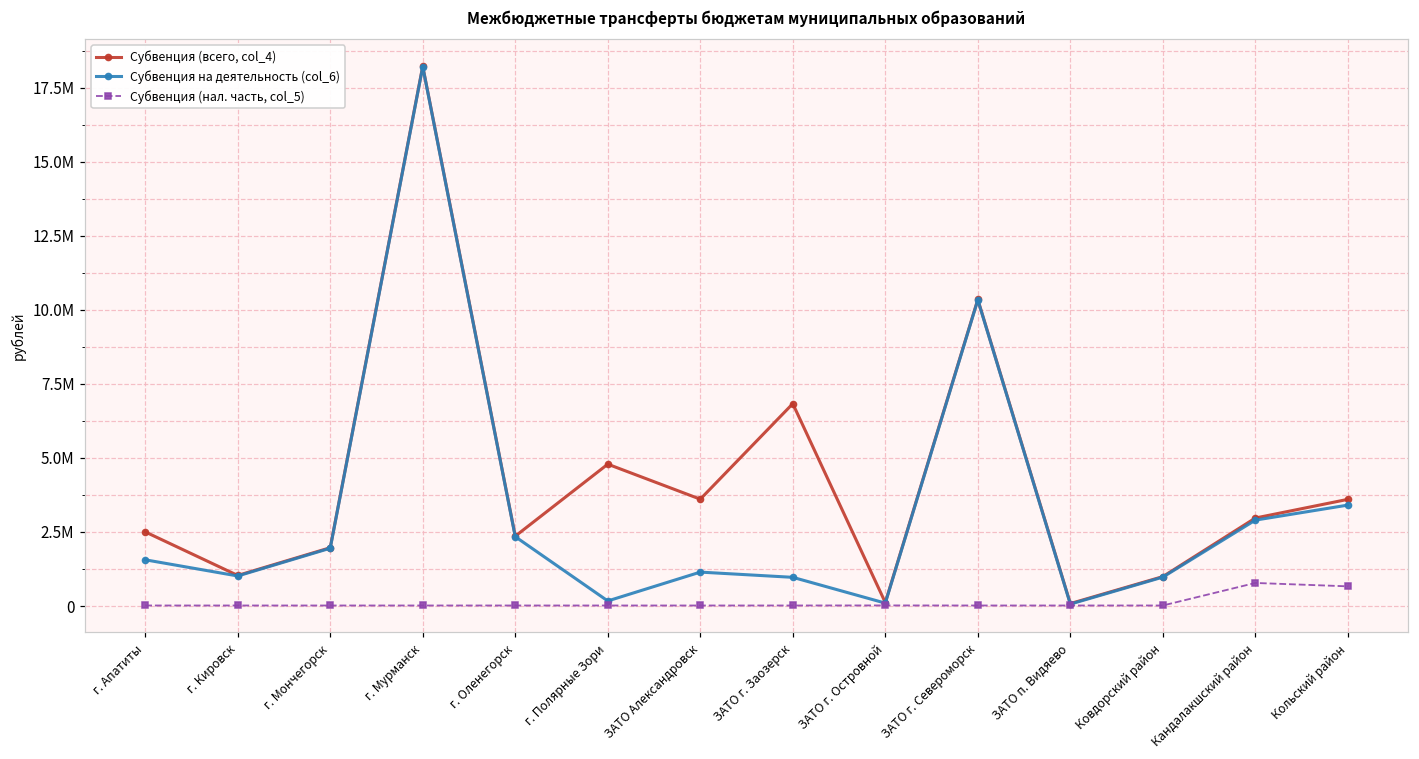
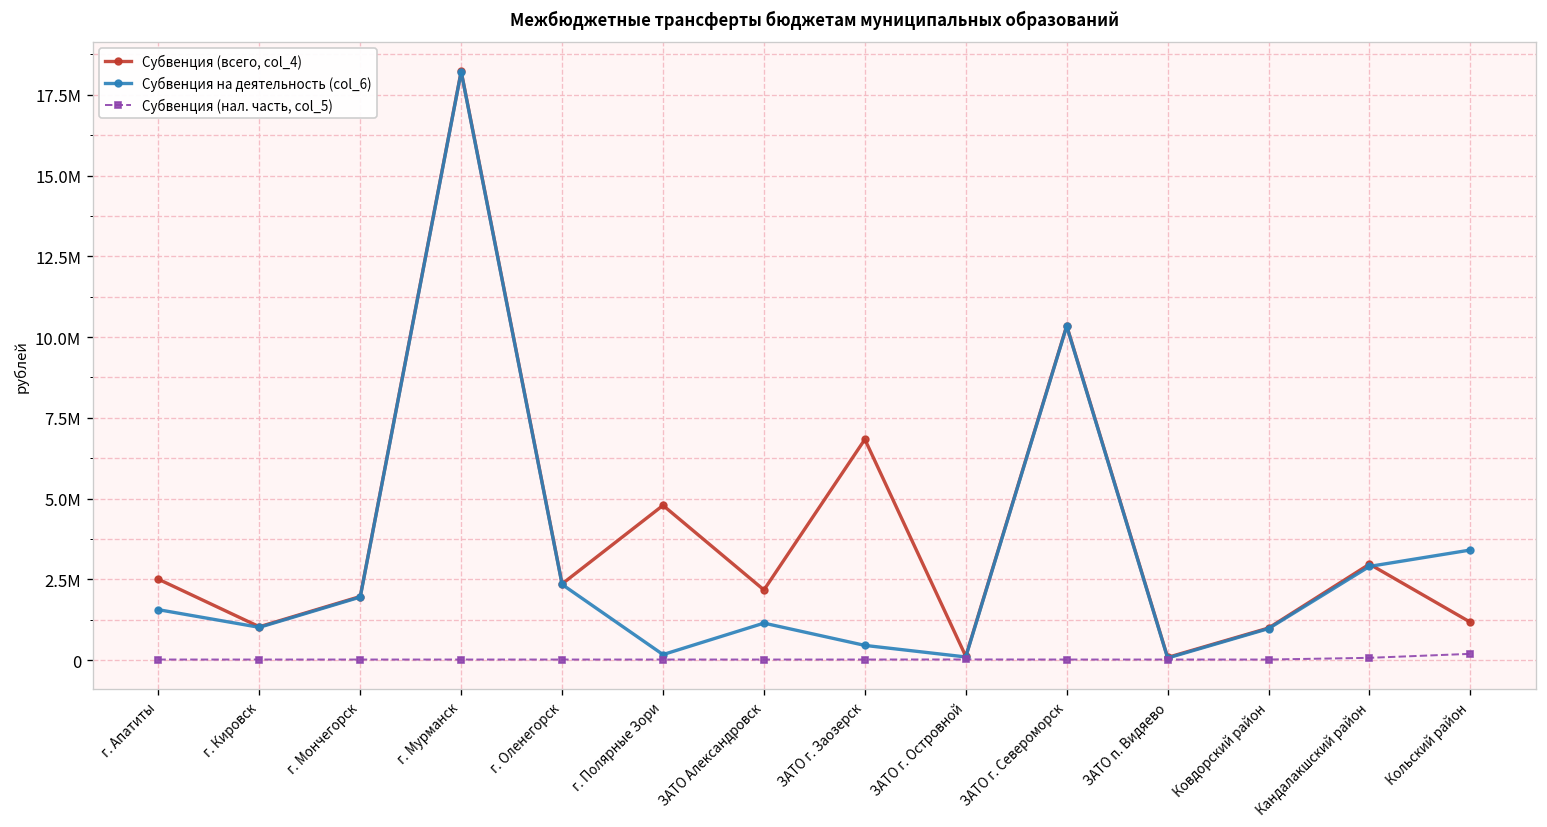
  {
    "Субвенция (всего, col_4)": {
      "г. Апатиты": 2500000,
      "г. Полярные Зори": 4800000,
-     "ЗАТО Александровск": 3600000,
+     "ЗАТО Александровск": 2200000,
      "ЗАТО г. Заозерск": 6800000,
-     "Кольский район": 3600000
+     "Кольский район": 1200000
    },
    "Субвенция на деятельность (col_6)": {
      "г. Апатиты": 1600000,
      "г. Полярные Зори": 200000,
      "ЗАТО Александровск": 1100000,
-     "ЗАТО г. Заозерск": 1000000,
+     "ЗАТО г. Заозерск": 500000,
      "Кольский район": 3400000
    },
    "Субвенция (нал. часть, col_5)": {
      "г. Апатиты": 0,
      "г. Кировск": 0,
      "г. Мончегорск": 0,
      "г. Мурманск": 0,
      "г. Оленегорск": 0,
      "г. Полярные Зори": 0,
      "ЗАТО Александровск": 0,
      "ЗАТО г. Заозерск": 0,
      "ЗАТО г. Североморск": 0,
      "Ковдорский район": 0,
-     "Кандалакшский район": 800000,
-     "Кольский район": 700000
+     "Кандалакшский район": 100000,
+     "Кольский район": 200000
    }
  }
